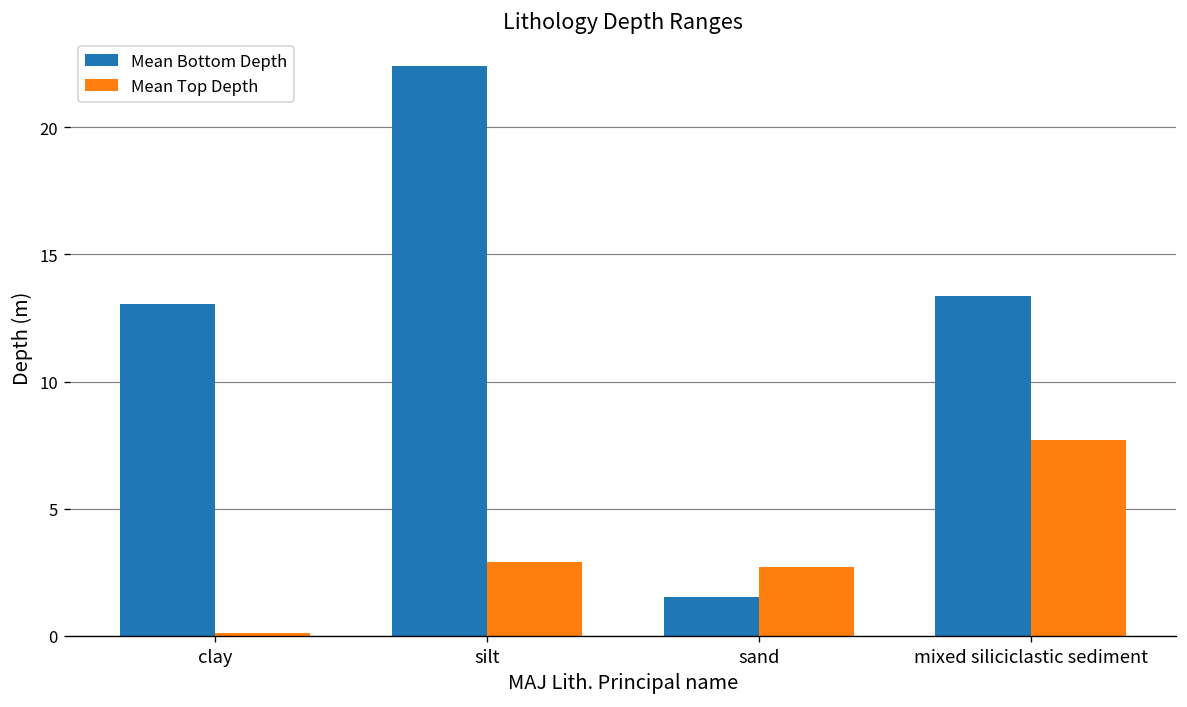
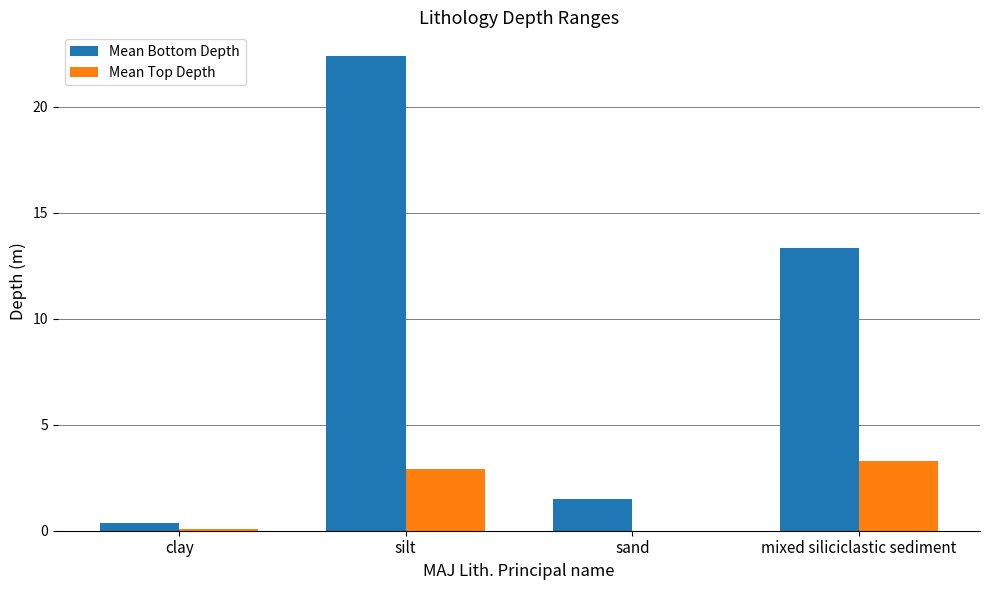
  {
    "Mean Bottom Depth": {
-     "clay": 13.1,
+     "clay": 0.4,
      "silt": 22.4,
      "sand": 1.5,
      "mixed siliciclastic sediment": 13.4
    },
    "Mean Top Depth": {
      "silt": 2.9,
-     "sand": 2.7,
-     "mixed siliciclastic sediment": 7.7
+     "sand": 0.0,
+     "mixed siliciclastic sediment": 3.3
    }
  }
